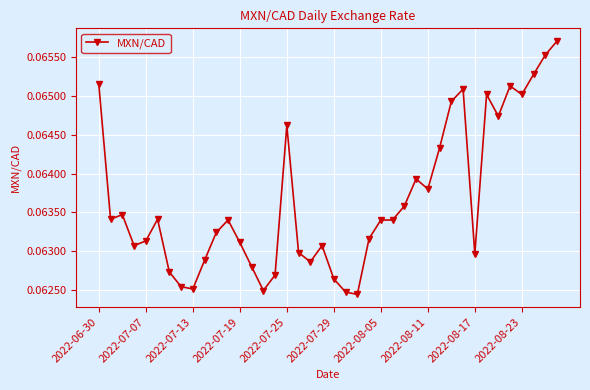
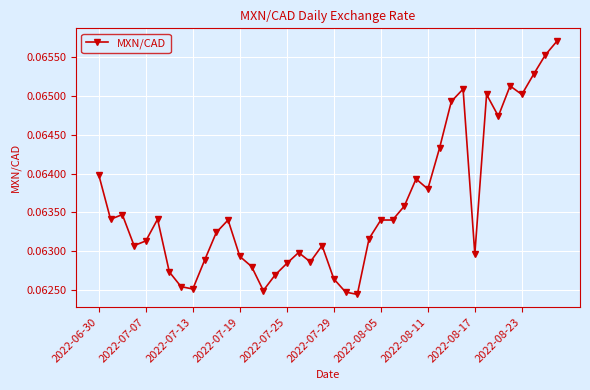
  {
-   "2022-06-30": 0.0652,
+   "2022-06-30": 0.0640,
    "2022-07-07": 0.0631,
    "2022-07-13": 0.0625,
-   "2022-07-19": 0.0631,
-   "2022-07-25": 0.0646,
+   "2022-07-19": 0.0629,
+   "2022-07-25": 0.0628,
    "2022-07-29": 0.0626,
    "2022-08-05": 0.0634,
    "2022-08-11": 0.0638,
    "2022-08-17": 0.0630,
    "2022-08-23": 0.0650
  }
